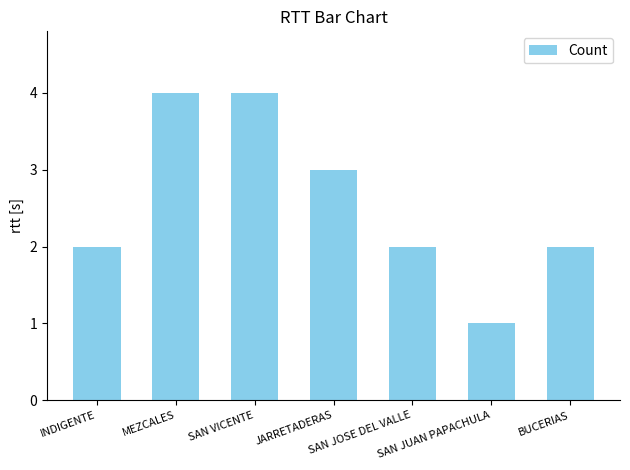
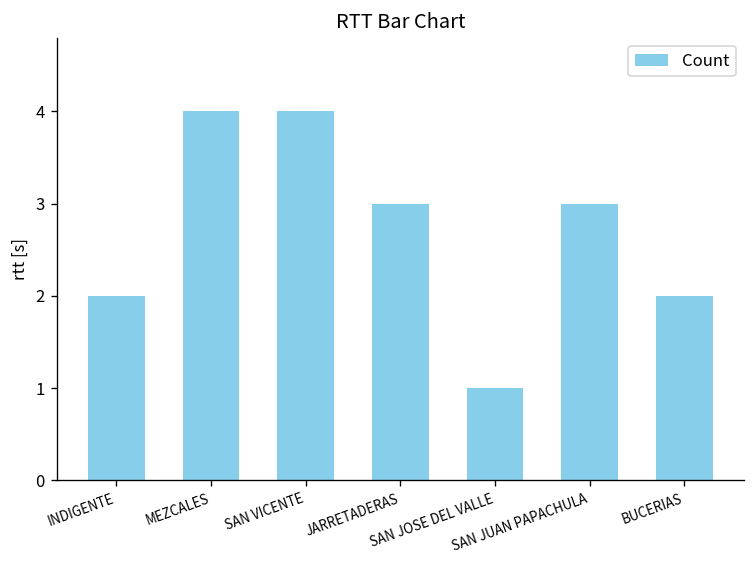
  {
    "INDIGENTE": 2,
    "MEZCALES": 4,
    "SAN VICENTE": 4,
    "JARRETADERAS": 3,
-   "SAN JOSE DEL VALLE": 2,
-   "SAN JUAN PAPACHULA": 1,
+   "SAN JOSE DEL VALLE": 1,
+   "SAN JUAN PAPACHULA": 3,
    "BUCERIAS": 2
  }
